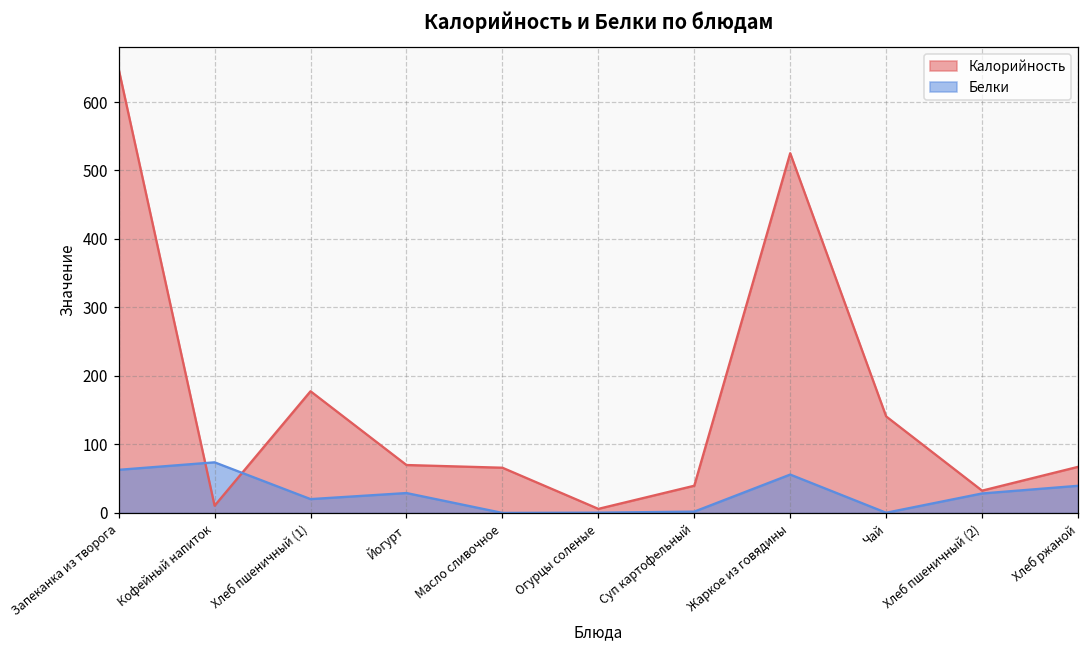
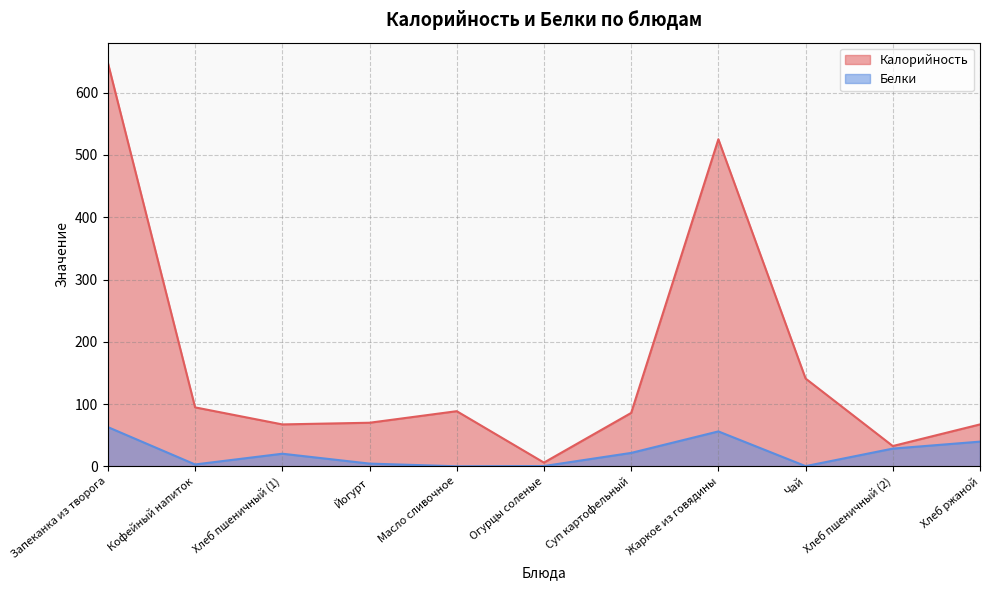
  {
    "Калорийность": {
      "Запеканка из творога": 650,
-     "Кофейный напиток": 10,
-     "Хлеб пшеничный (1)": 180,
+     "Кофейный напиток": 90,
+     "Хлеб пшеничный (1)": 70,
      "Йогурт": 70,
-     "Масло сливочное": 70,
+     "Масло сливочное": 90,
      "Огурцы соленые": 10,
-     "Суп картофельный": 40,
+     "Суп картофельный": 90,
      "Жаркое из говядины": 530,
      "Чай": 140,
      "Хлеб пшеничный (2)": 30,
      "Хлеб ржаной": 70
    },
    "Белки": {
      "Запеканка из творога": 60,
-     "Кофейный напиток": 70,
+     "Кофейный напиток": 0,
      "Хлеб пшеничный (1)": 20,
-     "Йогурт": 30,
+     "Йогурт": 0,
      "Масло сливочное": 0,
      "Огурцы соленые": 0,
-     "Суп картофельный": 0,
+     "Суп картофельный": 20,
      "Жаркое из говядины": 60,
      "Чай": 0,
      "Хлеб пшеничный (2)": 30,
      "Хлеб ржаной": 40
    }
  }
